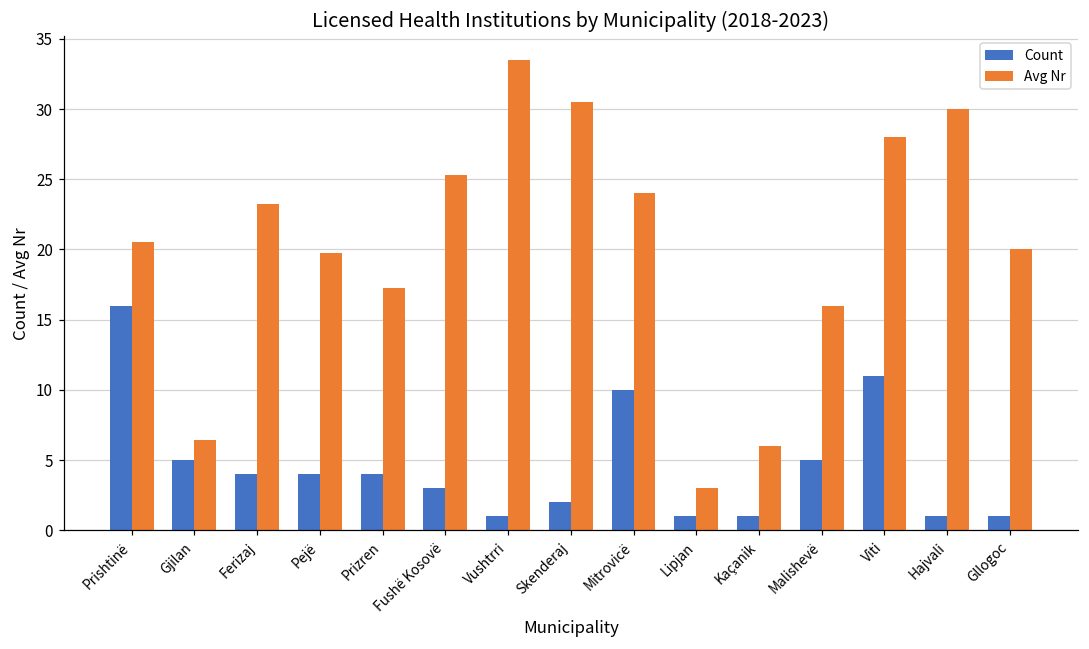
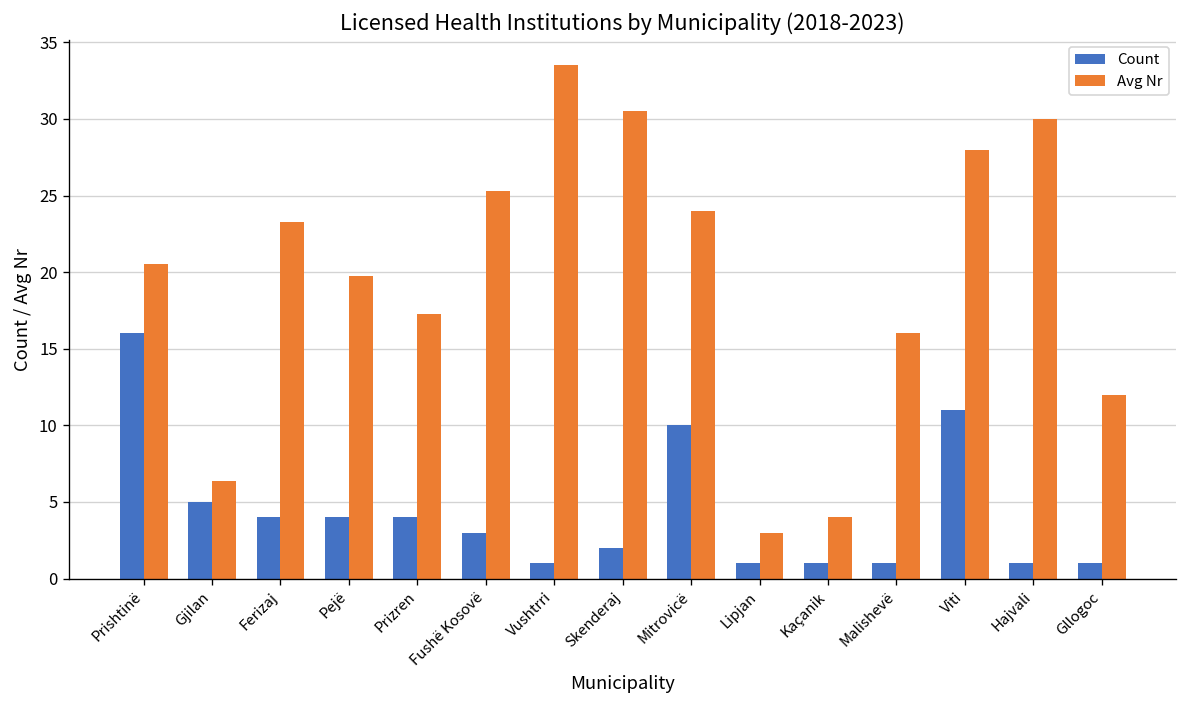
  {
    "Count": {
      "Prishtinë": 16,
      "Gjilan": 5,
      "Ferizaj": 4,
      "Pejë": 4,
      "Prizren": 4,
      "Fushë Kosovë": 3,
      "Vushtrri": 1,
      "Skenderaj": 2,
      "Mitrovicë": 10,
      "Lipjan": 1,
      "Kaçanik": 1,
-     "Malishevë": 5,
+     "Malishevë": 1,
      "Viti": 11,
      "Hajvali": 1,
      "Gllogoc": 1
    },
    "Avg Nr": {
      "Prishtinë": 20.5,
      "Gjilan": 6.4,
      "Ferizaj": 23.3,
      "Pejë": 19.8,
      "Prizren": 17.3,
      "Fushë Kosovë": 25.3,
      "Vushtrri": 33.5,
      "Skenderaj": 30.5,
      "Mitrovicë": 24,
      "Lipjan": 3,
-     "Kaçanik": 6,
+     "Kaçanik": 4,
      "Malishevë": 16,
      "Viti": 28,
      "Hajvali": 30,
-     "Gllogoc": 20
+     "Gllogoc": 12
    }
  }
